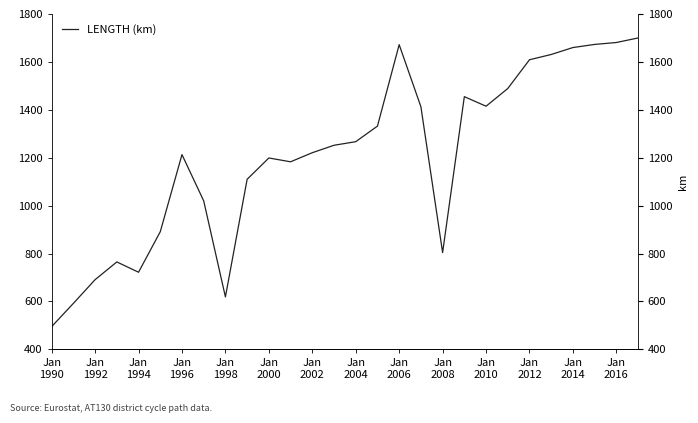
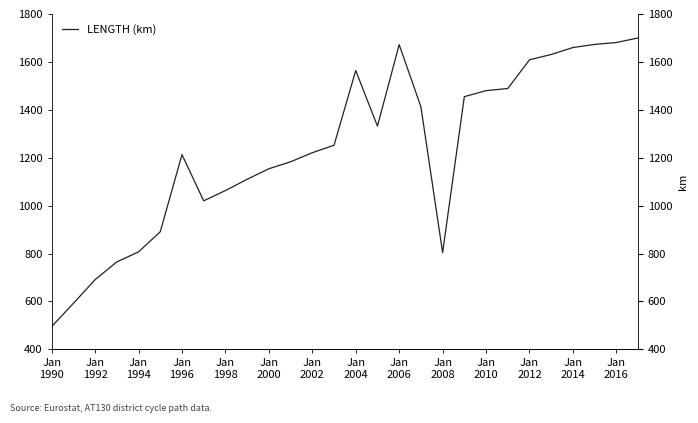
  {
    "Jan 1990": 500,
    "Jan 1992": 690,
-   "Jan 1994": 720,
+   "Jan 1994": 810,
    "Jan 1996": 1210,
-   "Jan 1998": 620,
-   "Jan 2000": 1200,
+   "Jan 1998": 1060,
+   "Jan 2000": 1150,
    "Jan 2002": 1220,
-   "Jan 2004": 1270,
+   "Jan 2004": 1560,
    "Jan 2006": 1670,
    "Jan 2008": 800,
-   "Jan 2010": 1420,
+   "Jan 2010": 1480,
    "Jan 2012": 1610,
    "Jan 2014": 1660,
    "Jan 2016": 1680
  }
